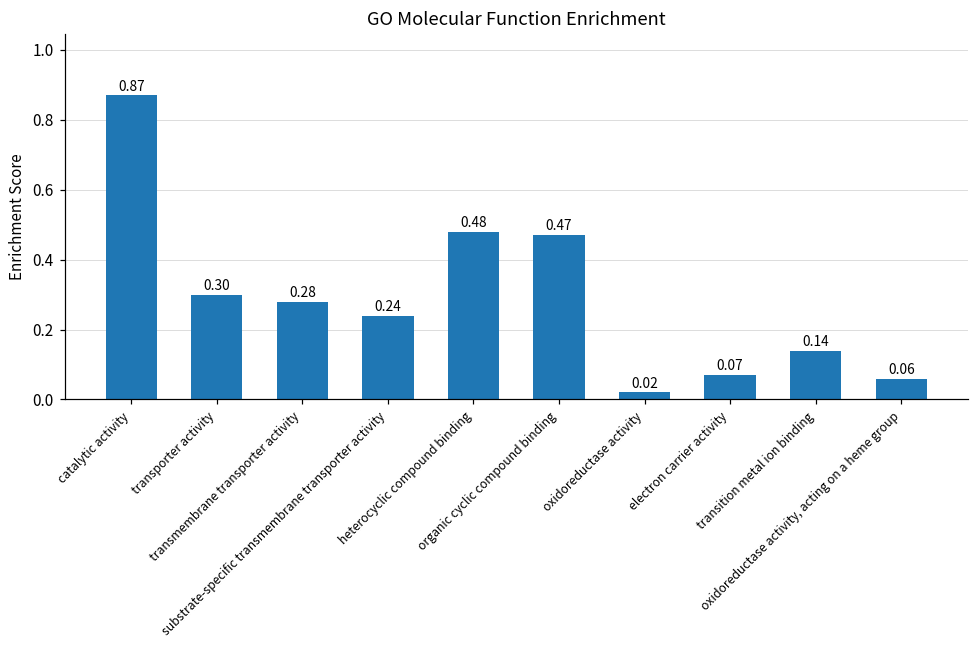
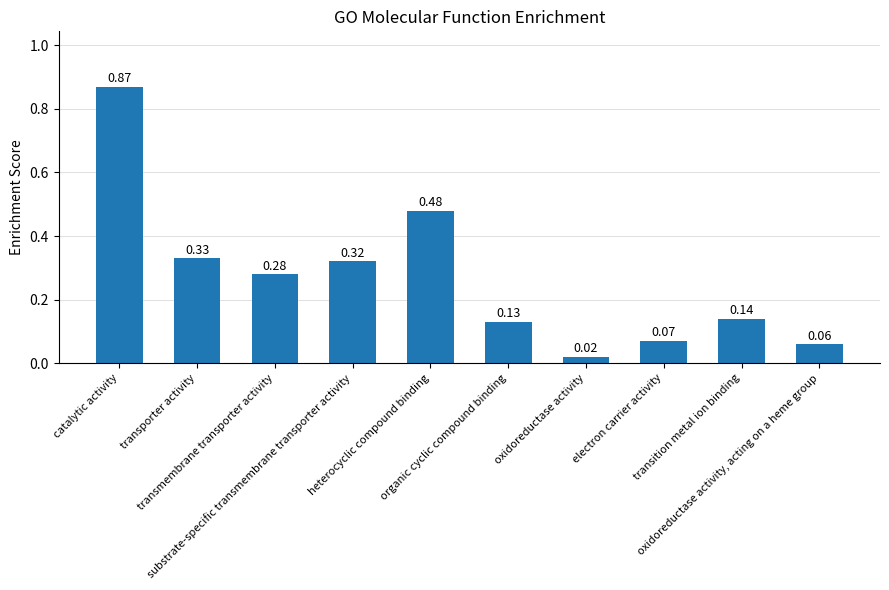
  {
    "catalytic activity": 0.87,
-   "transporter activity": 0.30,
+   "transporter activity": 0.33,
    "transmembrane transporter activity": 0.28,
-   "substrate-specific transmembrane transporter activity": 0.24,
+   "substrate-specific transmembrane transporter activity": 0.32,
    "heterocyclic compound binding": 0.48,
-   "organic cyclic compound binding": 0.47,
+   "organic cyclic compound binding": 0.13,
    "oxidoreductase activity": 0.02,
    "electron carrier activity": 0.07,
    "transition metal ion binding": 0.14,
    "oxidoreductase activity, acting on a heme group": 0.06
  }
